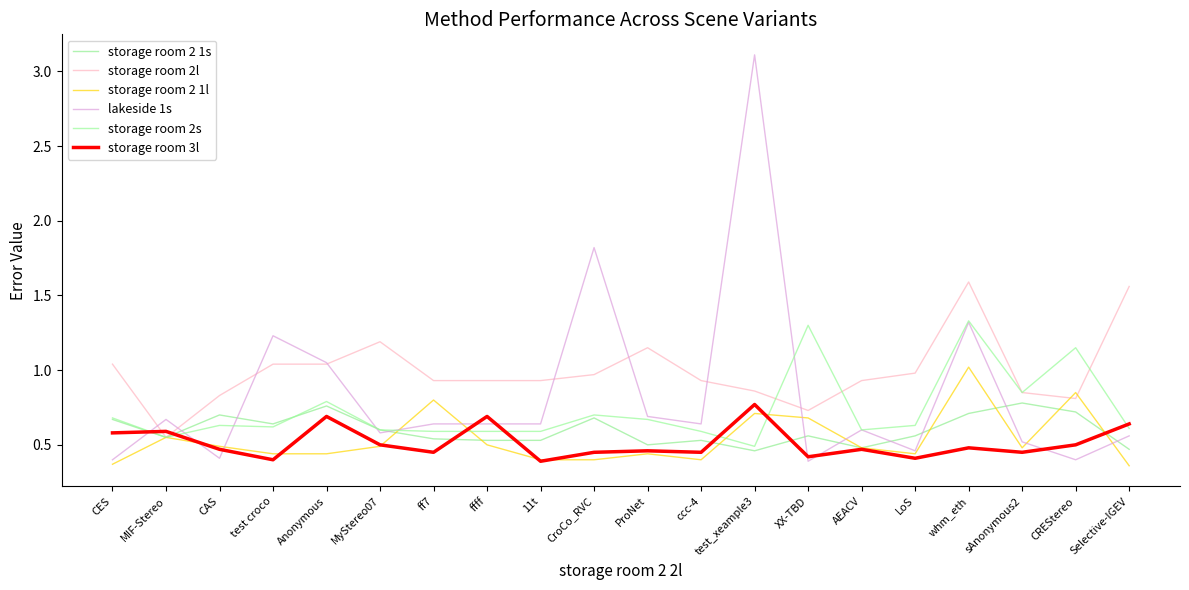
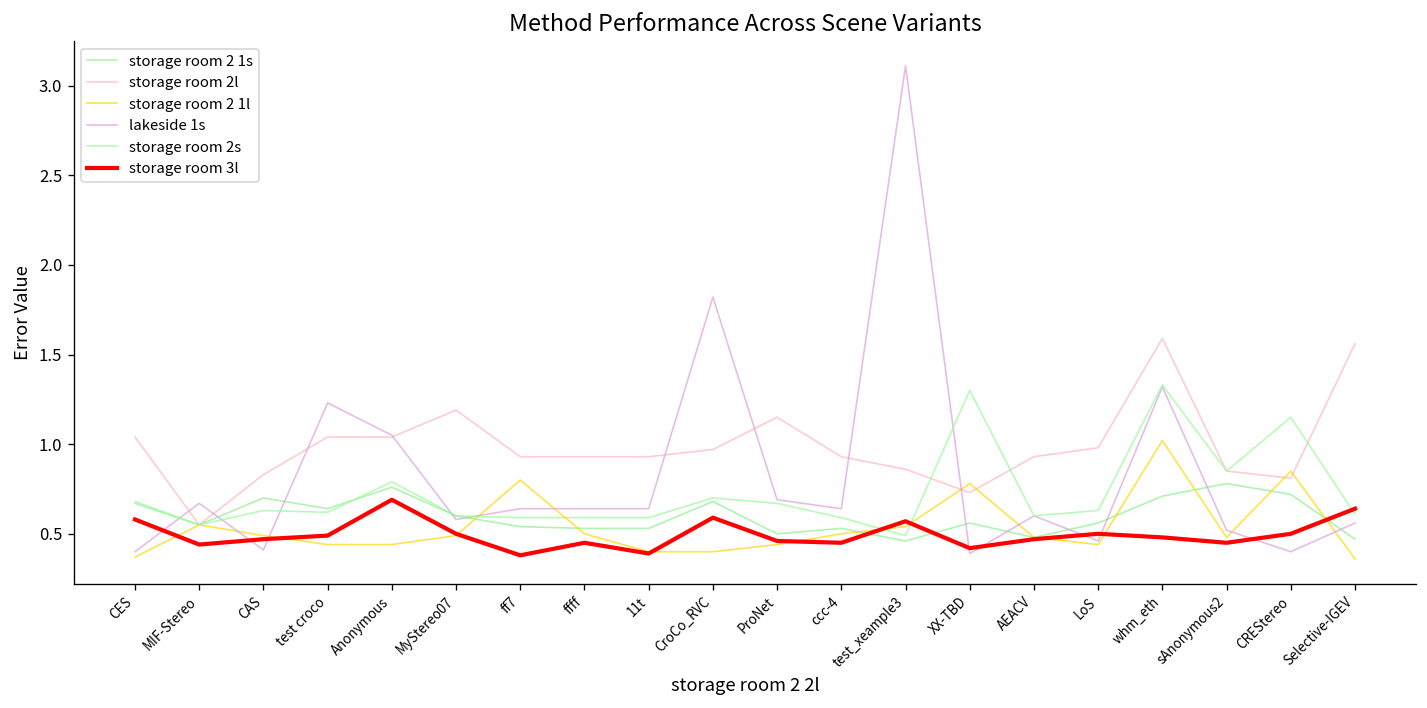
  {
    "storage room 2 1l": {
      "CES": 0.37,
      "CAS": 0.49,
      "test croco": 0.44,
      "Anonymous": 0.44,
      "ff7": 0.80,
      "ffff": 0.50,
      "CroCo_RVC": 0.40,
      "ProNet": 0.44,
-     "ccc-4": 0.4,
-     "test_xeample3": 0.71,
-     "XX-TBD": 0.68,
+     "ccc-4": 0.5,
+     "test_xeample3": 0.54,
+     "XX-TBD": 0.78,
      "LoS": 0.44,
      "whm_eth": 1.02,
      "sAnonymous2": 0.48,
      "CREStereo": 0.85,
      "Selective-IGEV": 0.36
    },
    "storage room 3l": {
      "CES": 0.58,
-     "MIF-Stereo": 0.59,
+     "MIF-Stereo": 0.44,
      "CAS": 0.47,
-     "test croco": 0.40,
+     "test croco": 0.49,
      "Anonymous": 0.69,
-     "ff7": 0.45,
-     "ffff": 0.69,
-     "CroCo_RVC": 0.45,
+     "ff7": 0.38,
+     "ffff": 0.45,
+     "CroCo_RVC": 0.59,
      "ProNet": 0.46,
      "ccc-4": 0.45,
-     "test_xeample3": 0.77,
+     "test_xeample3": 0.57,
      "XX-TBD": 0.42,
-     "LoS": 0.41,
+     "LoS": 0.50,
      "whm_eth": 0.48,
      "sAnonymous2": 0.45,
      "CREStereo": 0.50,
      "Selective-IGEV": 0.64
    }
  }
